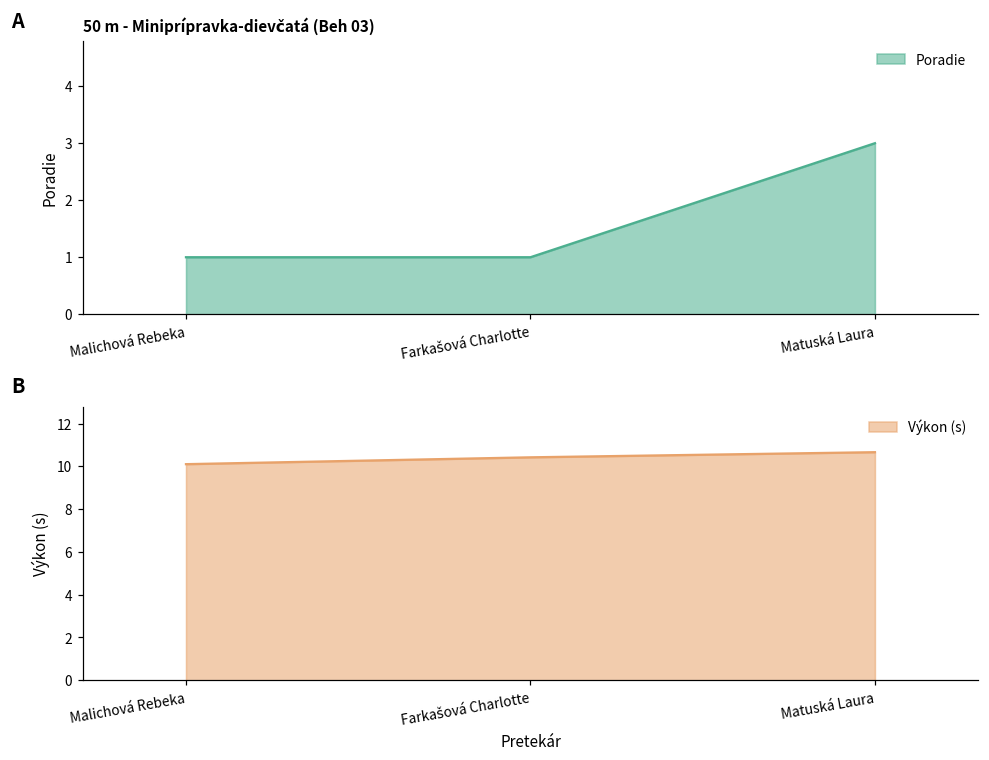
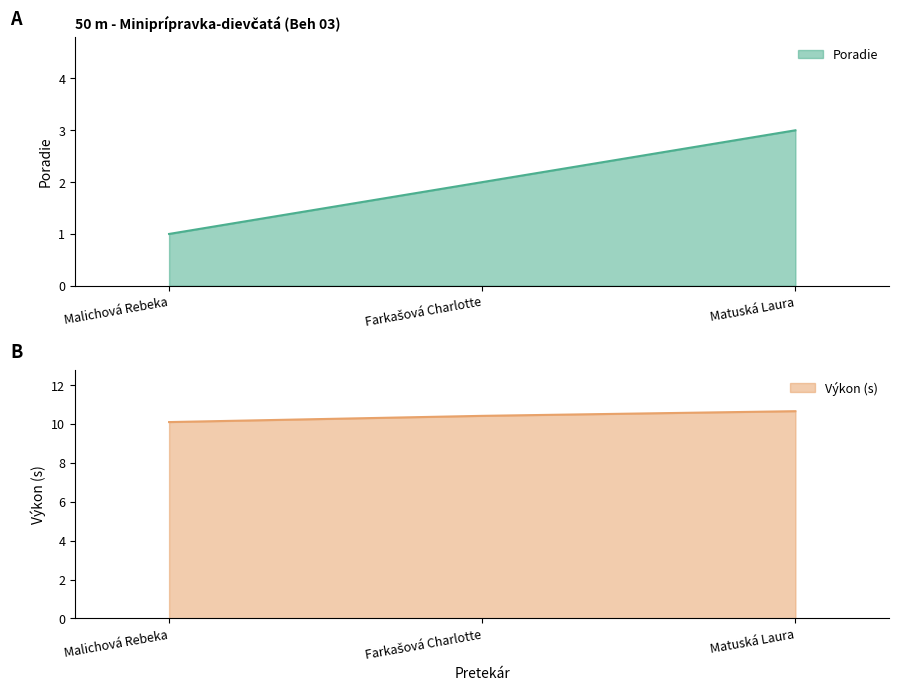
  {
    "50 m - Miniprípravka-dievčatá (Beh 03)": {
      "Malichová Rebeka": 1,
-     "Farkašová Charlotte": 1,
+     "Farkašová Charlotte": 2,
      "Matuská Laura": 3
    }
  }
